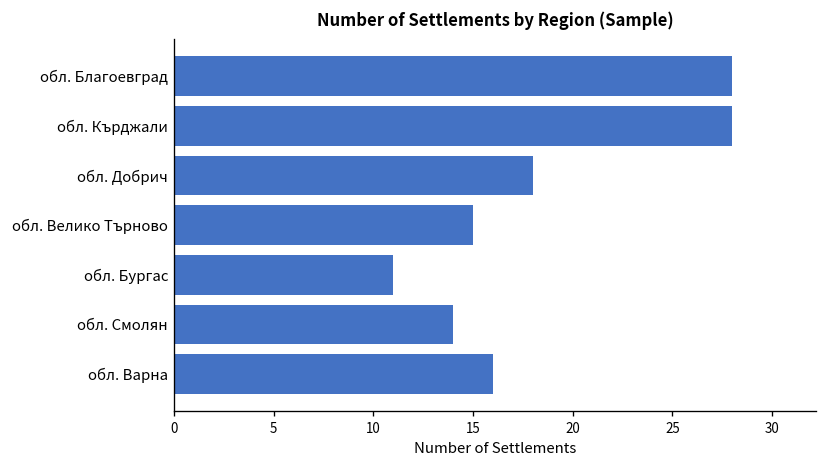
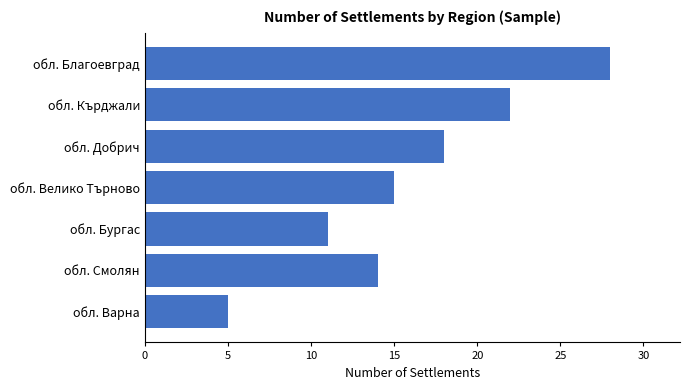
  {
    "обл. Благоевград": 28,
-   "обл. Кърджали": 28,
+   "обл. Кърджали": 22,
    "обл. Добрич": 18,
    "обл. Велико Търново": 15,
    "обл. Бургас": 11,
    "обл. Смолян": 14,
-   "обл. Варна": 16
+   "обл. Варна": 5
  }
